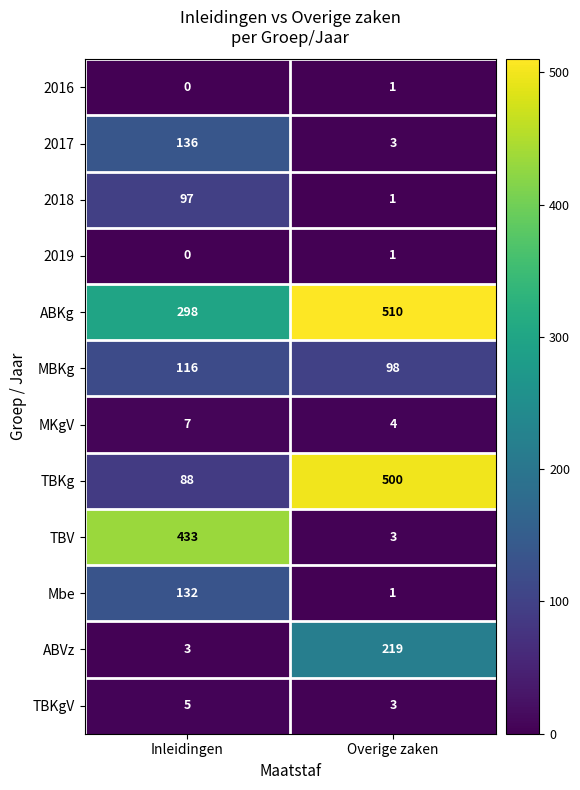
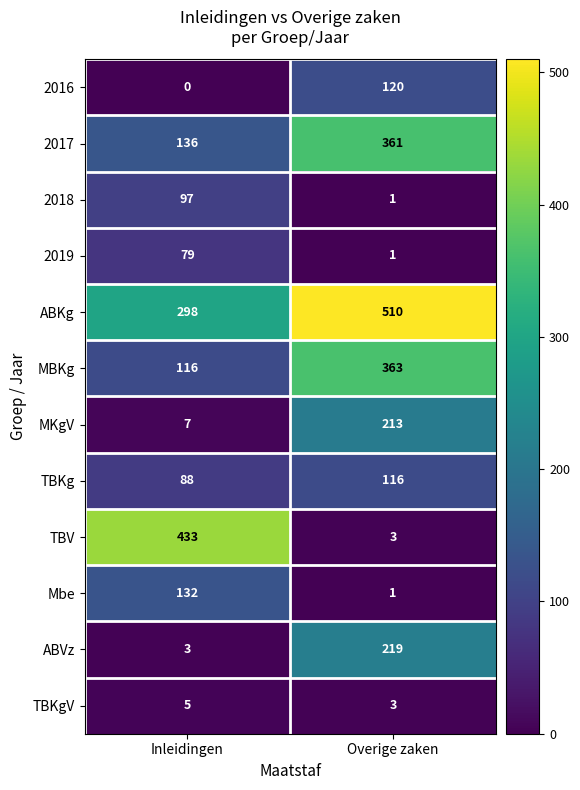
  {
    "2016": {
      "Inleidingen": 0,
-     "Overige zaken": 1
+     "Overige zaken": 120
    },
    "2017": {
      "Inleidingen": 136,
-     "Overige zaken": 3
+     "Overige zaken": 361
    },
    "2018": {
      "Inleidingen": 97,
      "Overige zaken": 1
    },
    "2019": {
-     "Inleidingen": 0,
+     "Inleidingen": 79,
      "Overige zaken": 1
    },
    "ABKg": {
      "Inleidingen": 298,
      "Overige zaken": 510
    },
    "MBKg": {
      "Inleidingen": 116,
-     "Overige zaken": 98
+     "Overige zaken": 363
    },
    "MKgV": {
      "Inleidingen": 7,
-     "Overige zaken": 4
+     "Overige zaken": 213
    },
    "TBKg": {
      "Inleidingen": 88,
-     "Overige zaken": 500
+     "Overige zaken": 116
    },
    "TBV": {
      "Inleidingen": 433,
      "Overige zaken": 3
    },
    "Mbe": {
      "Inleidingen": 132,
      "Overige zaken": 1
    },
    "ABVz": {
      "Inleidingen": 3,
      "Overige zaken": 219
    },
    "TBKgV": {
      "Inleidingen": 5,
      "Overige zaken": 3
    }
  }
